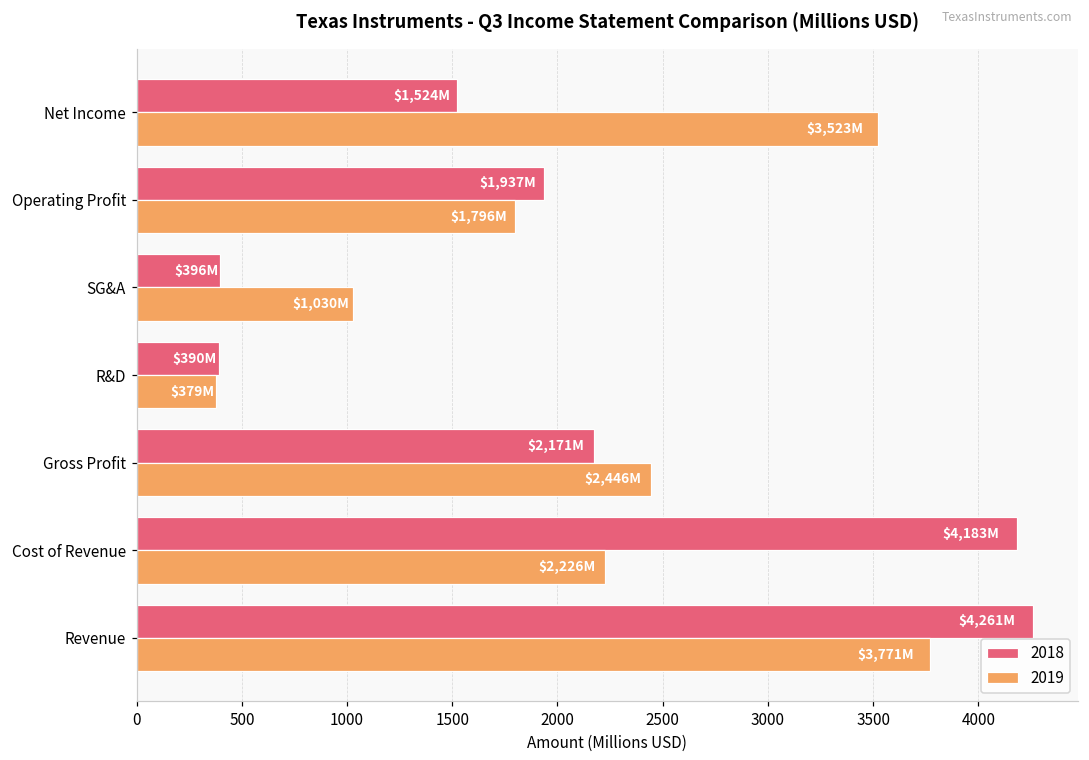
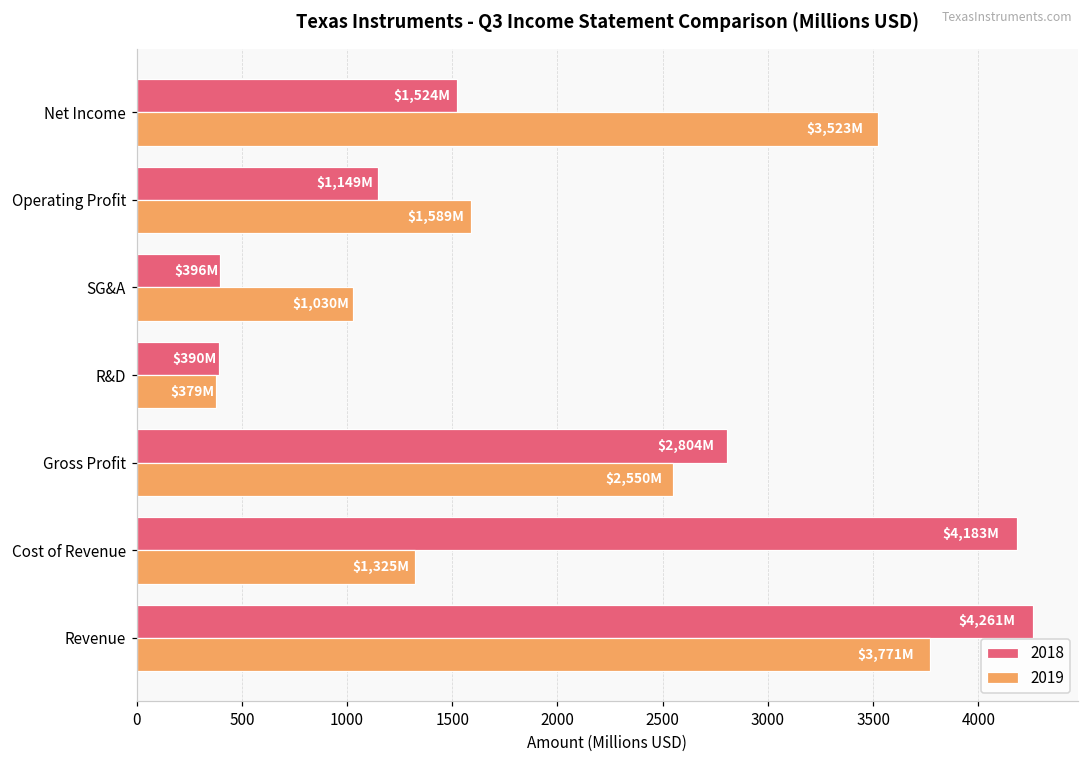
  {
    "2018": {
      "Net Income": "$1,524M",
-     "Operating Profit": "$1,937M",
+     "Operating Profit": "$1,149M",
      "SG&A": "$396M",
      "R&D": "$390M",
-     "Gross Profit": "$2,171M",
+     "Gross Profit": "$2,804M",
      "Cost of Revenue": "$4,183M",
      "Revenue": "$4,261M"
    },
    "2019": {
      "Net Income": "$3,523M",
-     "Operating Profit": "$1,796M",
+     "Operating Profit": "$1,589M",
      "SG&A": "$1,030M",
      "R&D": "$379M",
-     "Gross Profit": "$2,446M",
-     "Cost of Revenue": "$2,226M",
+     "Gross Profit": "$2,550M",
+     "Cost of Revenue": "$1,325M",
      "Revenue": "$3,771M"
    }
  }
